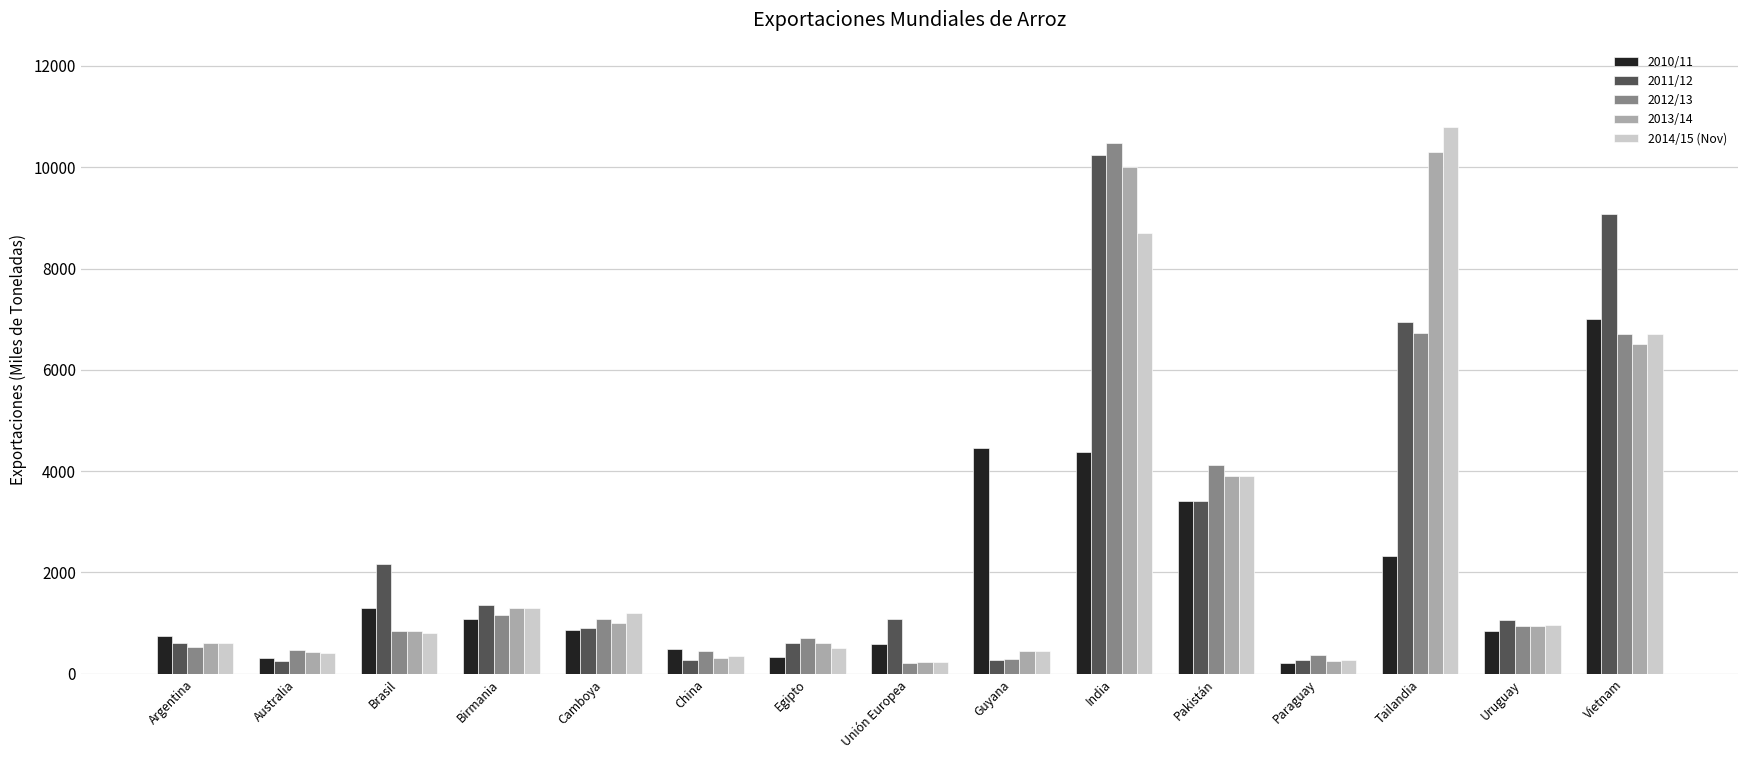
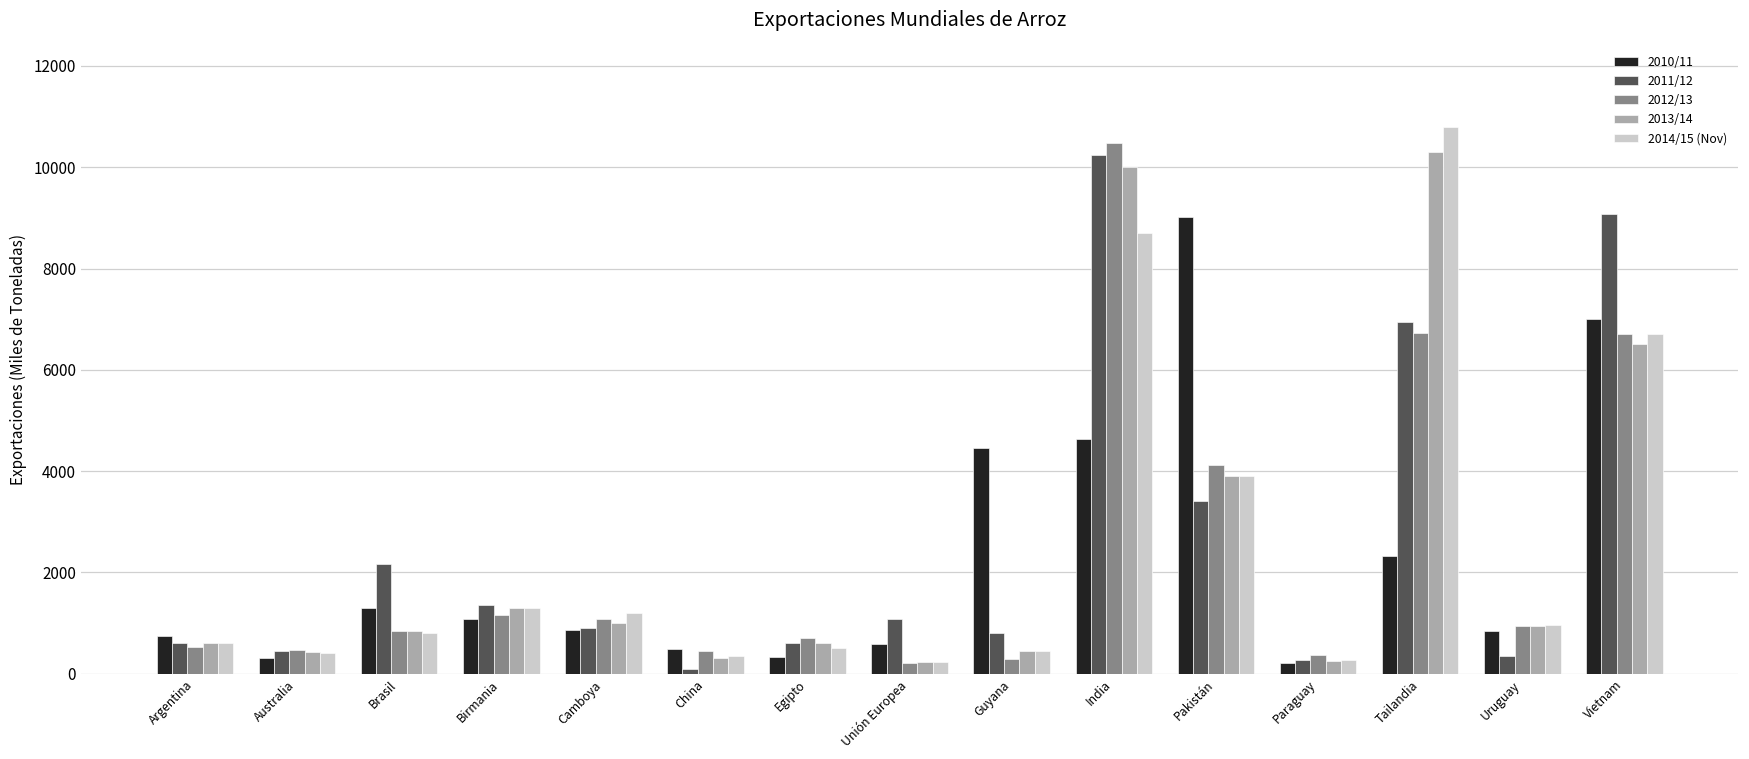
  {
    "2010/11": {
      "Argentina": 700,
      "Australia": 300,
      "Brasil": 1300,
      "Birmania": 1100,
      "Camboya": 900,
      "China": 500,
      "Egipto": 300,
      "Unión Europea": 600,
      "Guyana": 4500,
-     "India": 4400,
-     "Pakistán": 3400,
+     "India": 4600,
+     "Pakistán": 9000,
      "Paraguay": 200,
      "Tailandia": 2300,
      "Uruguay": 800,
      "Vietnam": 7000
    },
    "2011/12": {
      "Argentina": 600,
-     "Australia": 200,
+     "Australia": 400,
      "Brasil": 2200,
      "Birmania": 1400,
      "Camboya": 900,
-     "China": 300,
+     "China": 100,
      "Egipto": 600,
      "Unión Europea": 1100,
-     "Guyana": 300,
+     "Guyana": 800,
      "India": 10300,
      "Pakistán": 3400,
      "Paraguay": 300,
      "Tailandia": 6900,
-     "Uruguay": 1100,
+     "Uruguay": 300,
      "Vietnam": 9100
    }
  }
